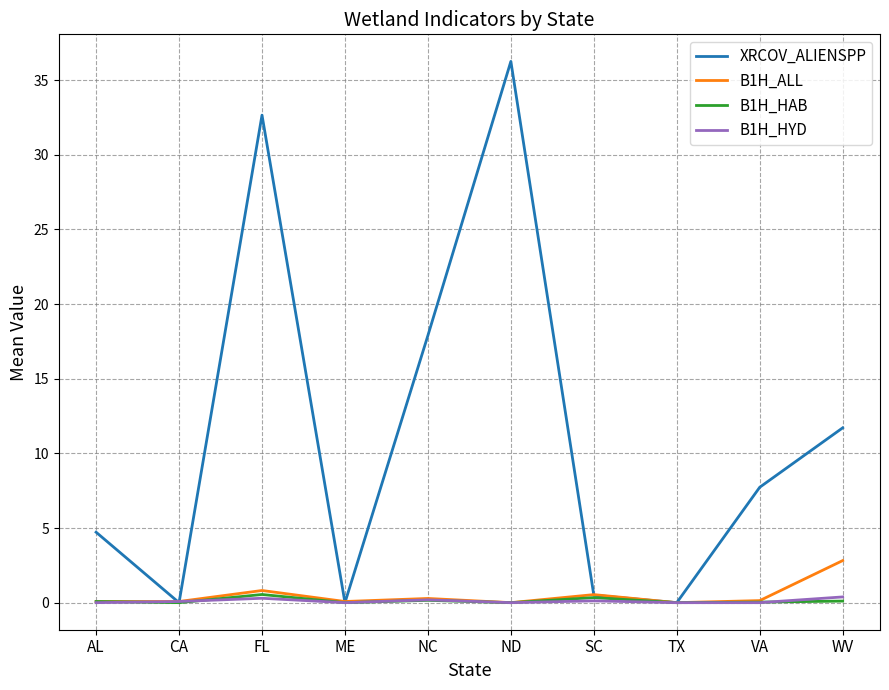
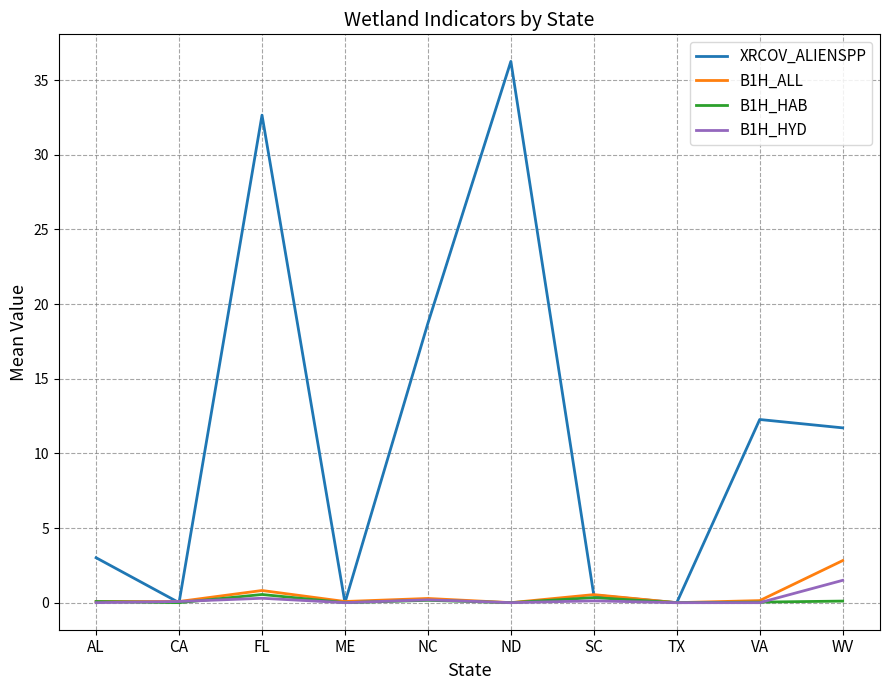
  {
    "XRCOV_ALIENSPP": {
-     "AL": 4.7,
+     "AL": 3.0,
      "FL": 32.7,
-     "NC": 17.9,
+     "NC": 18.7,
      "ND": 36.3,
-     "VA": 7.7,
+     "VA": 12.3,
      "WV": 11.7
    },
    "B1H_ALL": {
      "FL": 0.8,
      "WV": 2.8
    },
    "B1H_HAB": {
      "FL": 0.5,
      "WV": 0.1
    },
    "B1H_HYD": {
      "FL": 0.3,
      "SC": 0.1,
-     "WV": 0.4
+     "WV": 1.5
    }
  }
